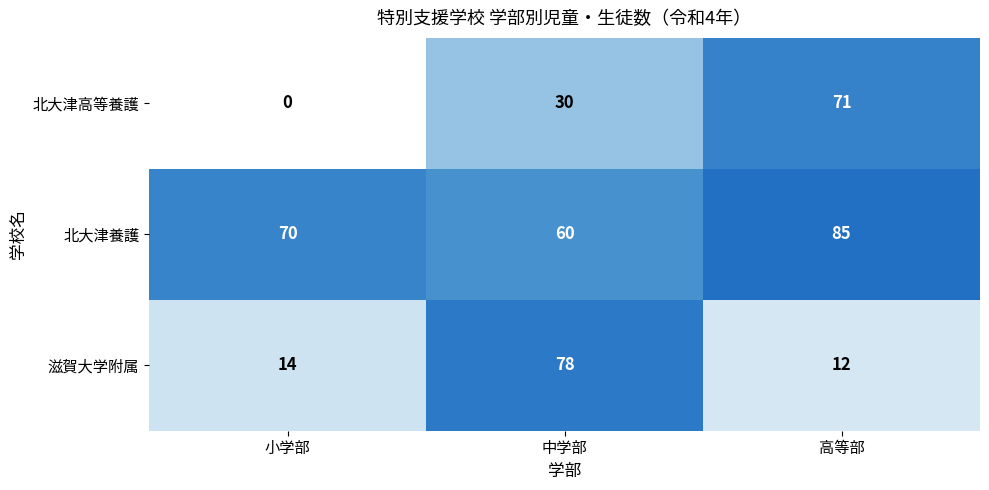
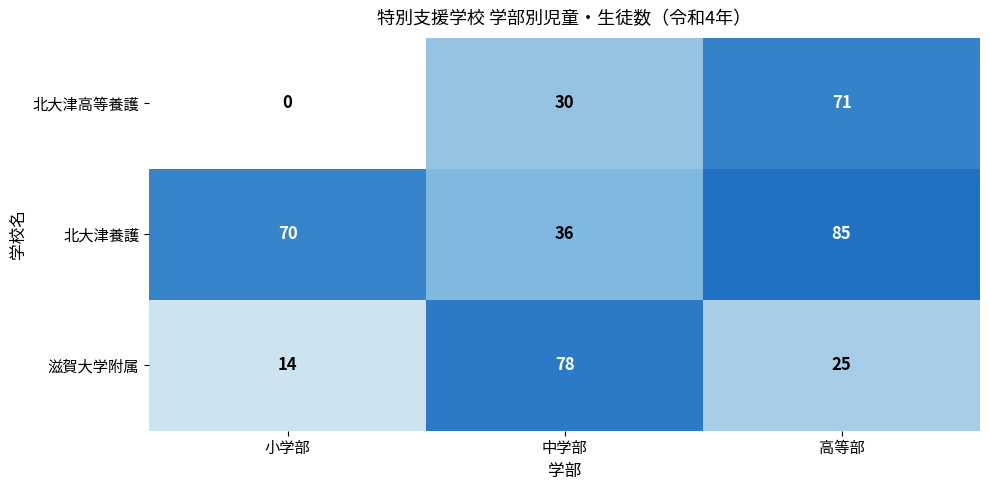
  {
    "北大津高等養護": {
      "小学部": 0,
      "中学部": 30,
      "高等部": 71
    },
    "北大津養護": {
      "小学部": 70,
-     "中学部": 60,
+     "中学部": 36,
      "高等部": 85
    },
    "滋賀大学附属": {
      "小学部": 14,
      "中学部": 78,
-     "高等部": 12
+     "高等部": 25
    }
  }
